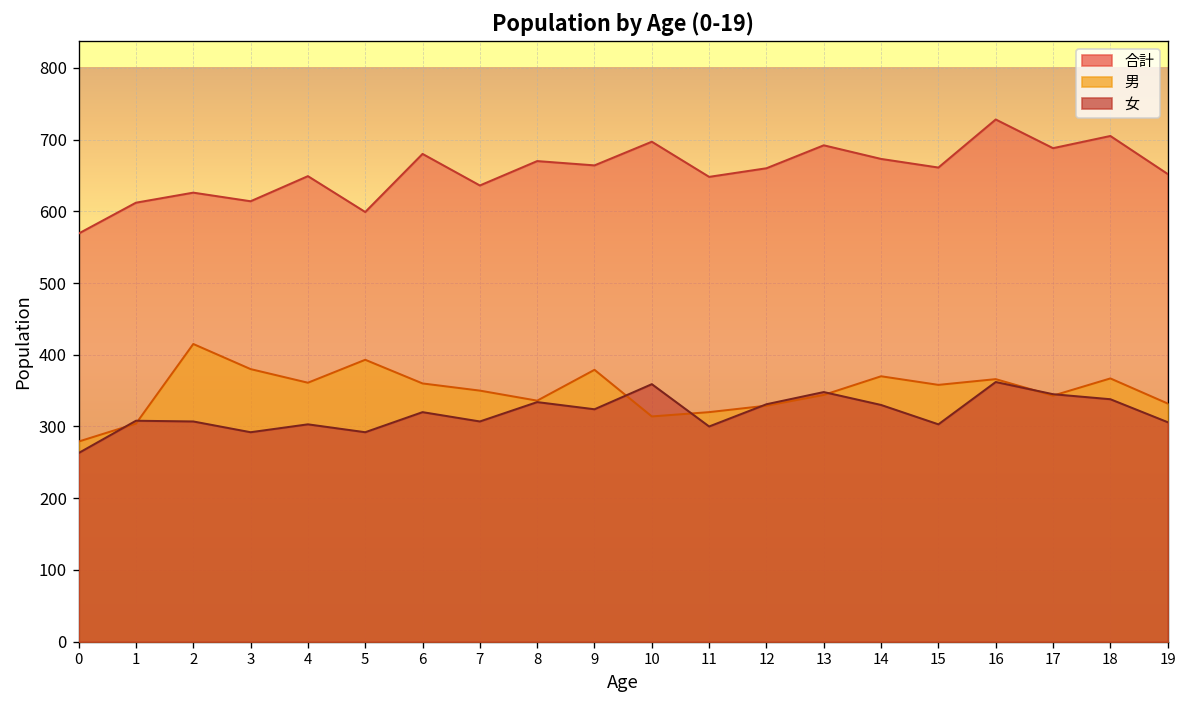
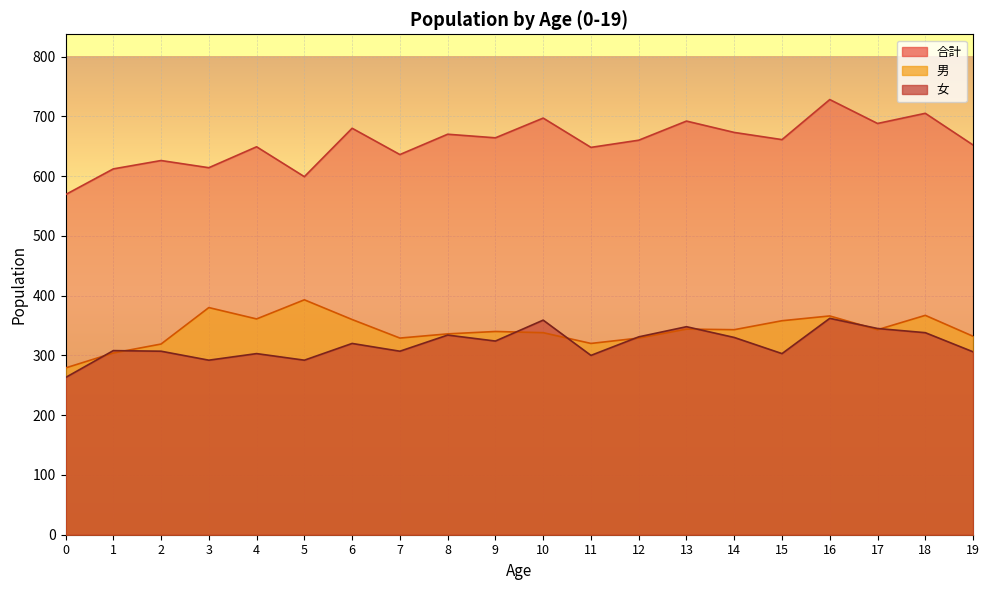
  {
    "男": {
      "0": 280,
-     "2": 420,
+     "2": 320,
      "3": 380,
      "4": 360,
      "5": 390,
      "6": 360,
-     "7": 350,
-     "9": 380,
-     "10": 310,
+     "7": 330,
+     "9": 340,
+     "10": 340,
      "11": 320,
-     "14": 370,
+     "14": 340,
      "15": 360,
      "18": 370,
      "19": 330
    }
  }
